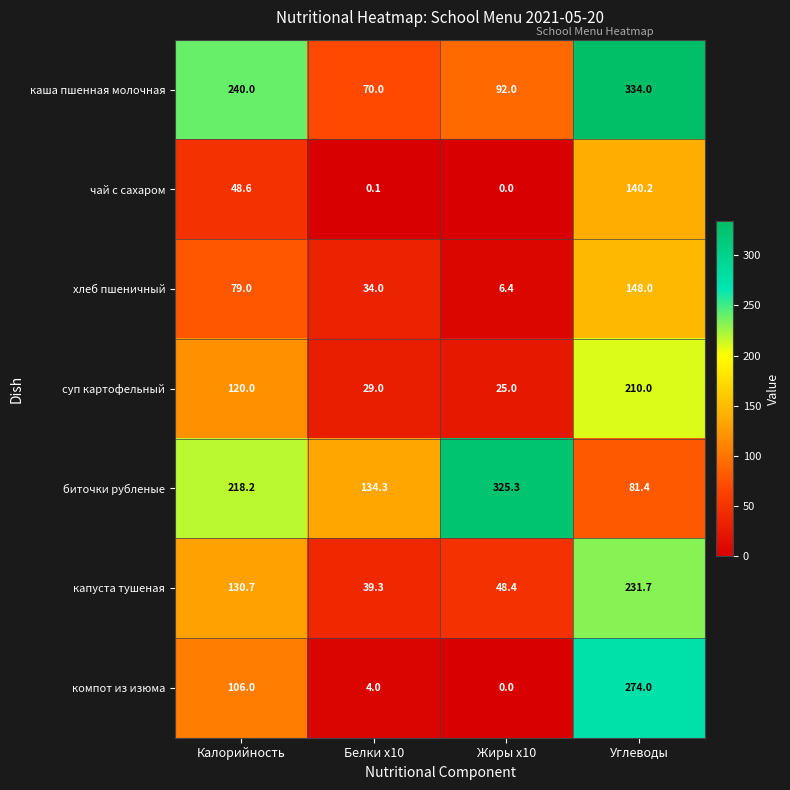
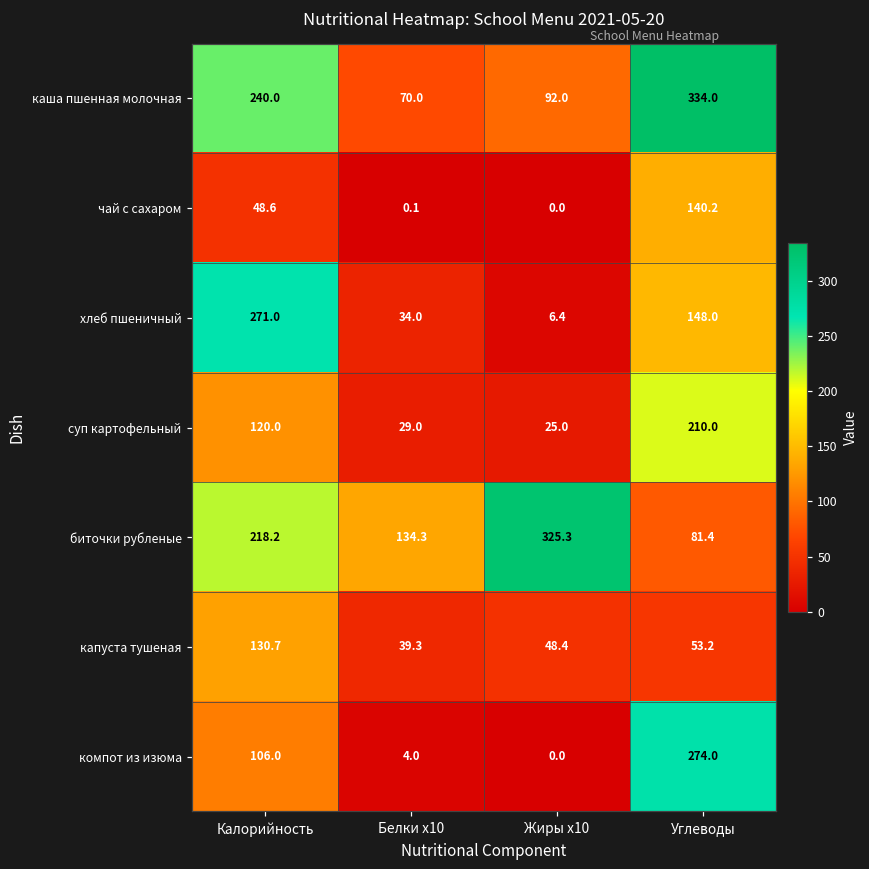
  {
    "каша пшенная молочная": {
      "Калорийность": 240.0,
      "Белки x10": 70.0,
      "Жиры x10": 92.0,
      "Углеводы": 334.0
    },
    "чай с сахаром": {
      "Калорийность": 48.6,
      "Белки x10": 0.1,
      "Жиры x10": 0.0,
      "Углеводы": 140.2
    },
    "хлеб пшеничный": {
-     "Калорийность": 79.0,
+     "Калорийность": 271.0,
      "Белки x10": 34.0,
      "Жиры x10": 6.4,
      "Углеводы": 148.0
    },
    "суп картофельный": {
      "Калорийность": 120.0,
      "Белки x10": 29.0,
      "Жиры x10": 25.0,
      "Углеводы": 210.0
    },
    "биточки рубленые": {
      "Калорийность": 218.2,
      "Белки x10": 134.3,
      "Жиры x10": 325.3,
      "Углеводы": 81.4
    },
    "капуста тушеная": {
      "Калорийность": 130.7,
      "Белки x10": 39.3,
      "Жиры x10": 48.4,
-     "Углеводы": 231.7
+     "Углеводы": 53.2
    },
    "компот из изюма": {
      "Калорийность": 106.0,
      "Белки x10": 4.0,
      "Жиры x10": 0.0,
      "Углеводы": 274.0
    }
  }
